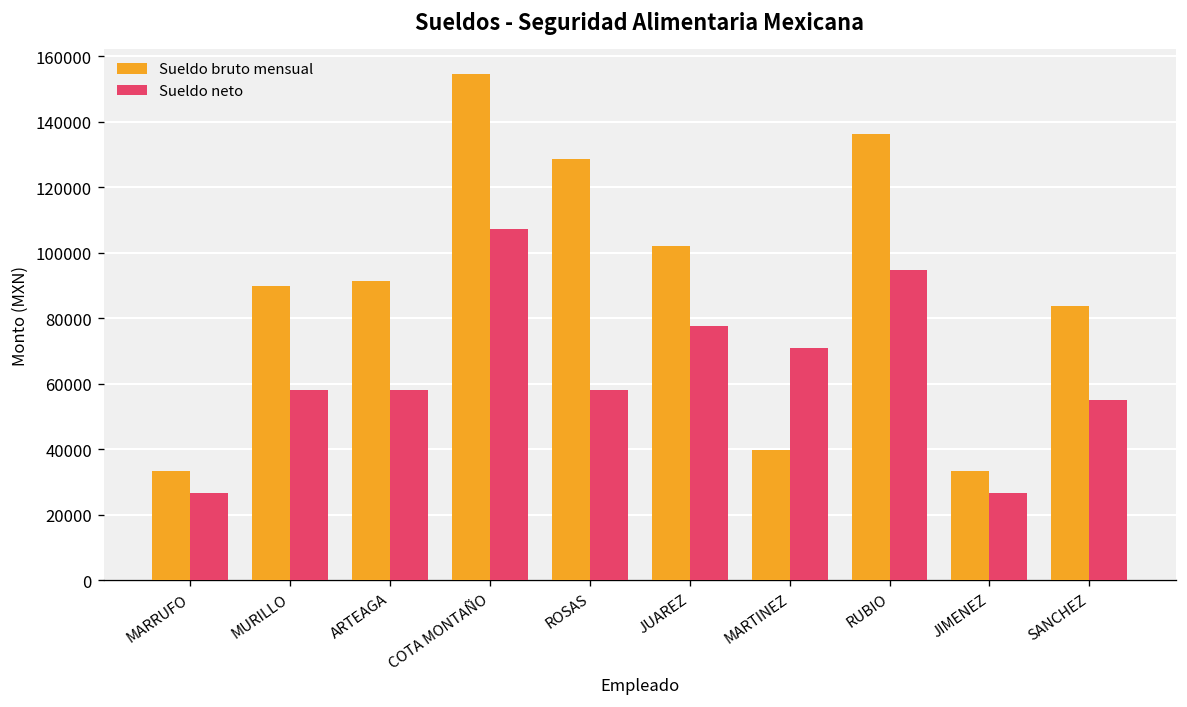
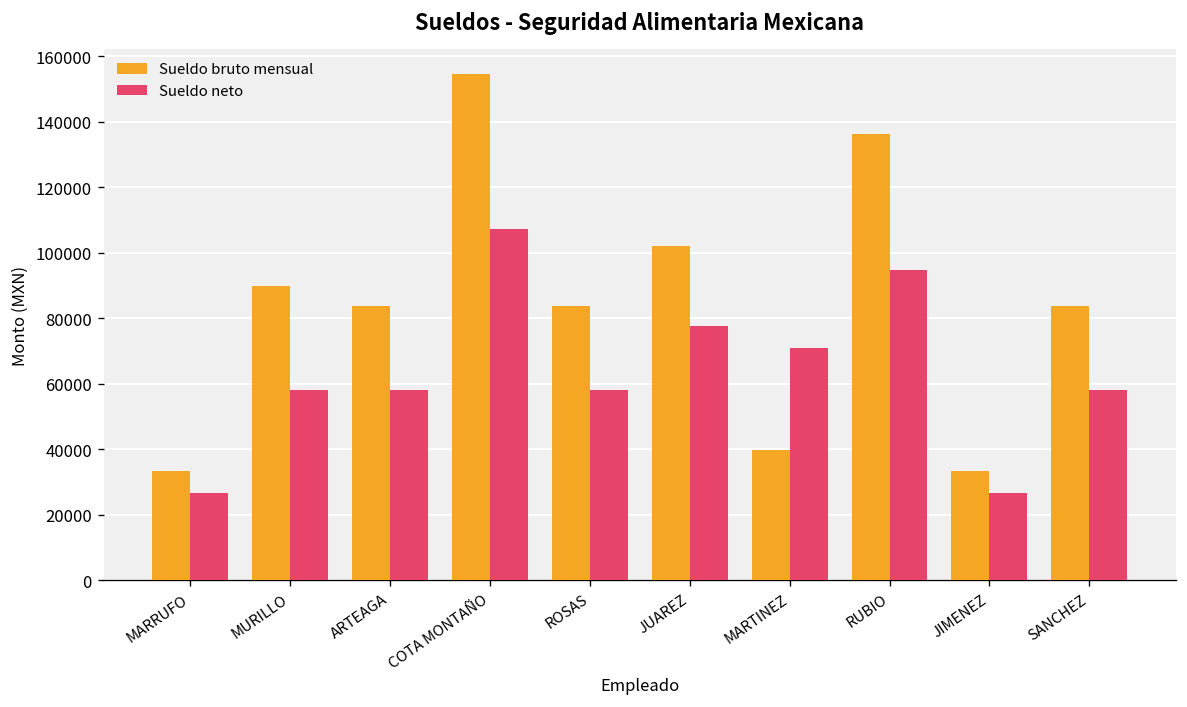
  {
    "Sueldo bruto mensual": {
      "MARRUFO": 33000,
      "MURILLO": 90000,
-     "ARTEAGA": 91000,
+     "ARTEAGA": 84000,
      "COTA MONTAÑO": 154000,
-     "ROSAS": 129000,
+     "ROSAS": 84000,
      "JUAREZ": 102000,
      "MARTINEZ": 40000,
      "RUBIO": 136000,
      "JIMENEZ": 33000,
      "SANCHEZ": 84000
    },
    "Sueldo neto": {
      "MARRUFO": 27000,
      "MURILLO": 58000,
      "ARTEAGA": 58000,
      "COTA MONTAÑO": 107000,
      "ROSAS": 58000,
      "JUAREZ": 78000,
      "MARTINEZ": 71000,
      "RUBIO": 95000,
      "JIMENEZ": 27000,
-     "SANCHEZ": 55000
+     "SANCHEZ": 58000
    }
  }
